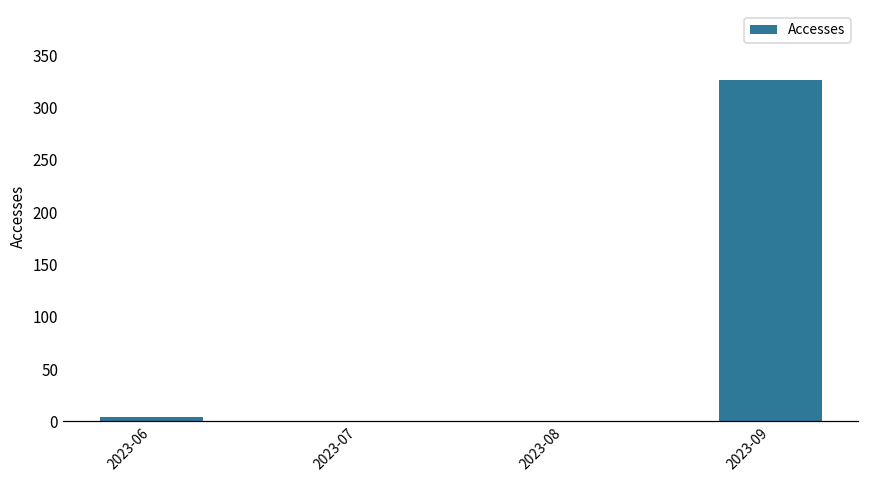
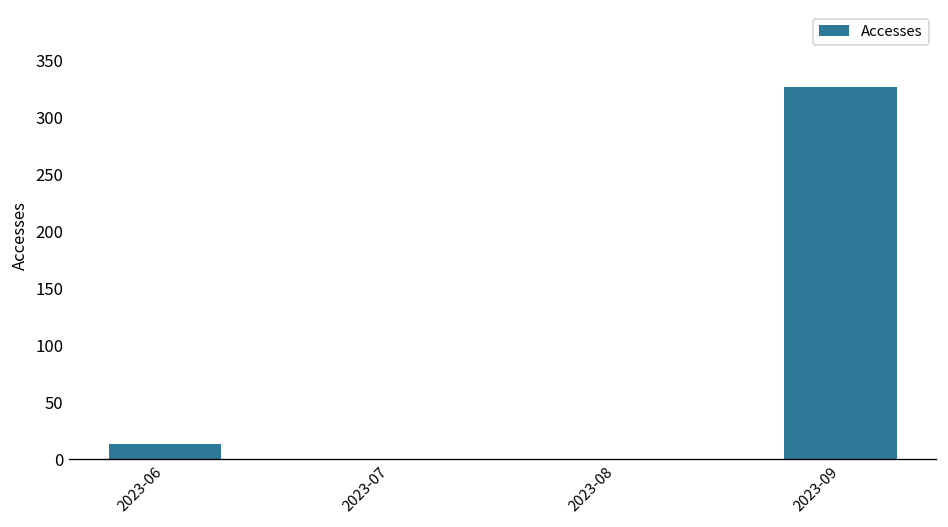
  {
-   "2023-06": 0,
+   "2023-06": 10,
    "2023-07": 0,
    "2023-08": 0,
    "2023-09": 330
  }
